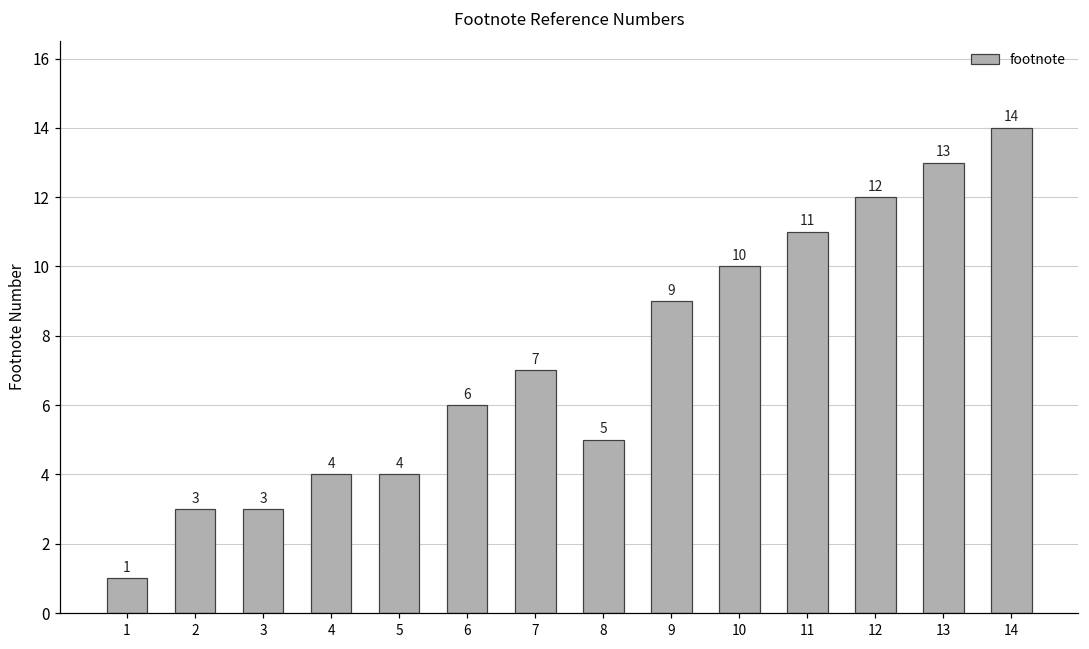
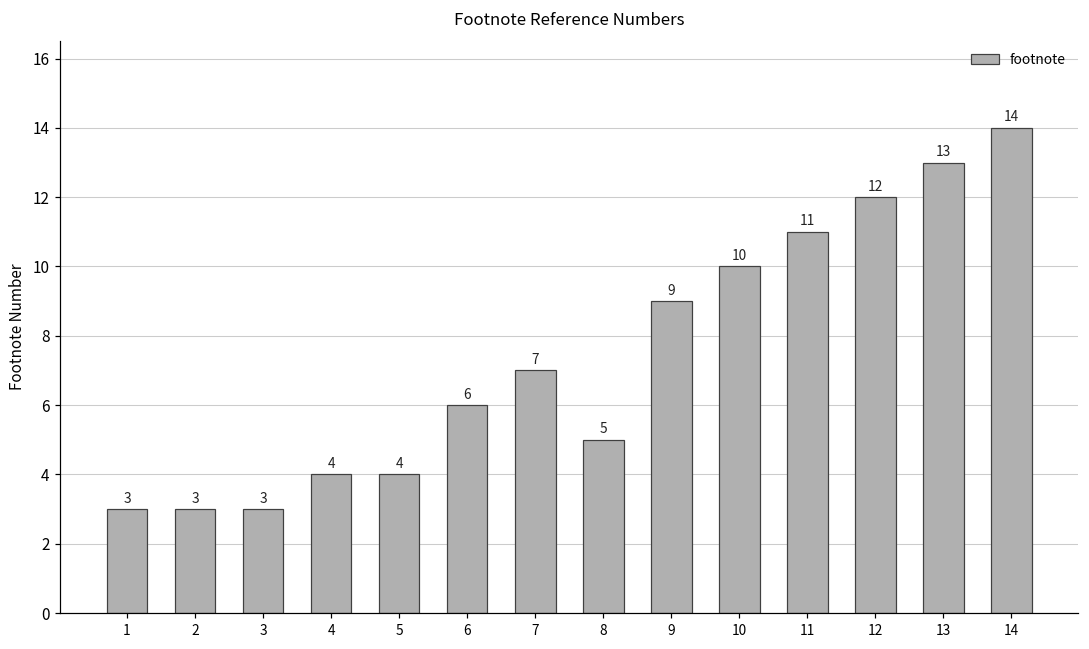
  {
-   "1": 1,
+   "1": 3,
    "2": 3,
    "3": 3,
    "4": 4,
    "5": 4,
    "6": 6,
    "7": 7,
    "8": 5,
    "9": 9,
    "10": 10,
    "11": 11,
    "12": 12,
    "13": 13,
    "14": 14
  }
